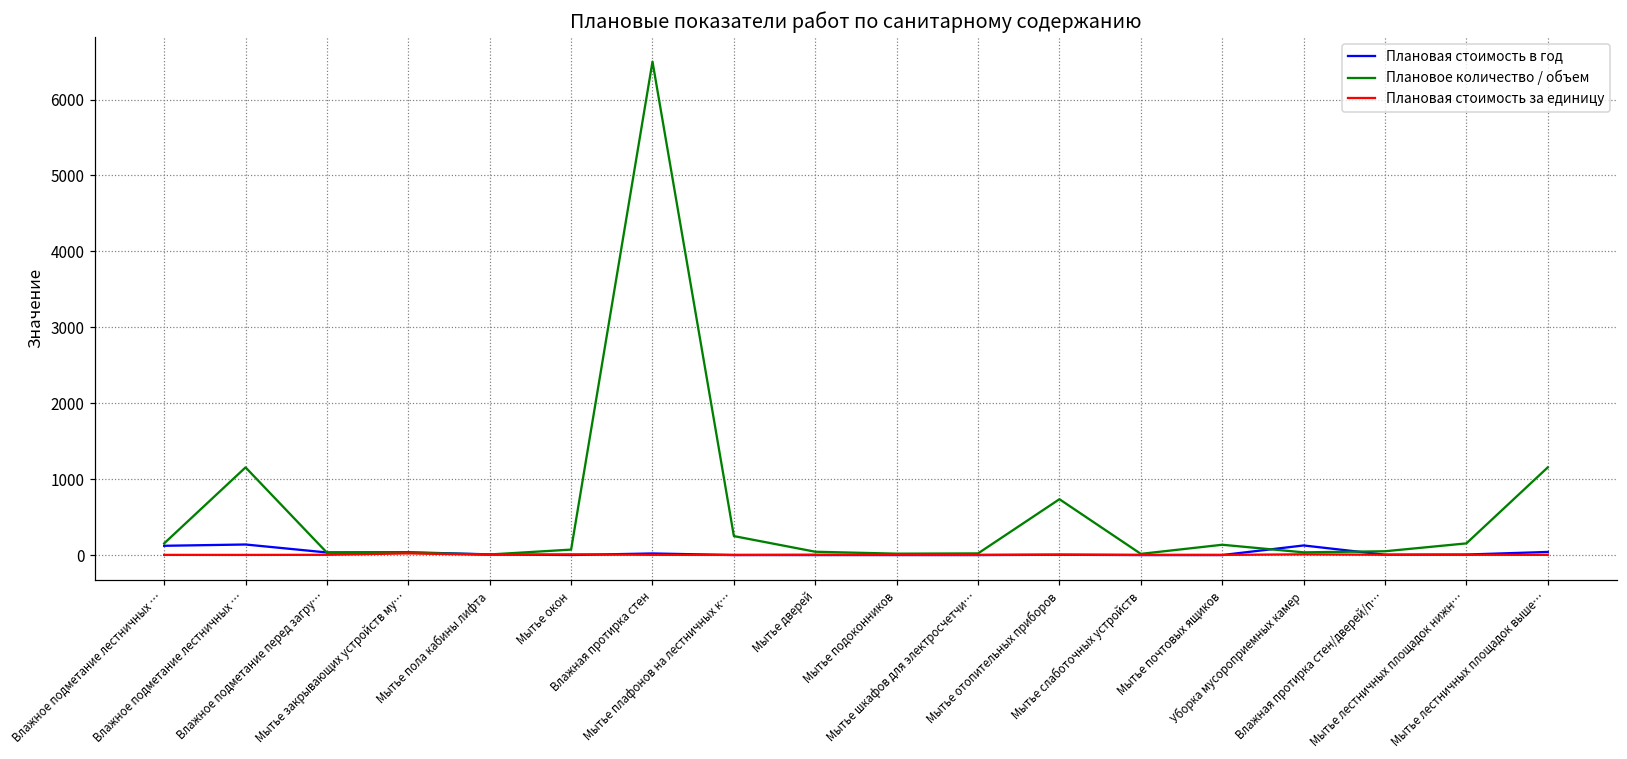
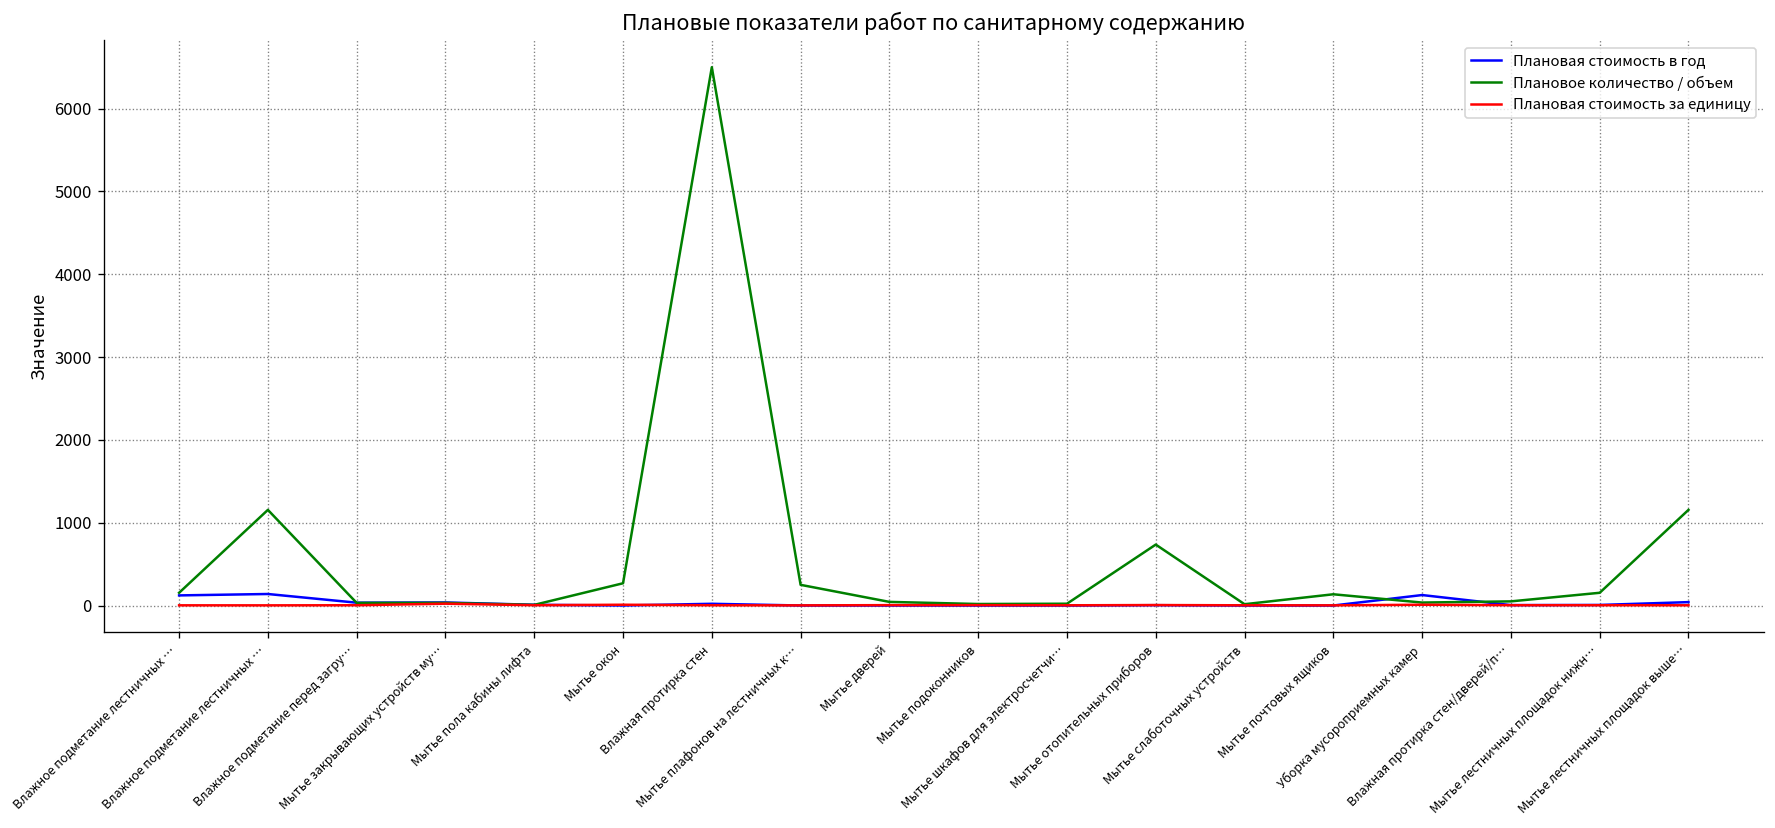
  {
    "Плановая стоимость в год": {
      "Уборка мусороприемных камер": 100,
      "Мытье лестничных площадок выше…": 0
    },
    "Плановое количество / объем": {
-     "Мытье окон": 100,
+     "Мытье окон": 300,
      "Влажная протирка стен": 6500,
      "Мытье плафонов на лестничных к…": 300,
      "Мытье дверей": 0,
      "Мытье отопительных приборов": 700,
      "Мытье почтовых ящиков": 100,
      "Влажная протирка стен/дверей/п…": 100,
      "Мытье лестничных площадок нижн…": 200,
      "Мытье лестничных площадок выше…": 1200
    },
    "Плановая стоимость за единицу": {
      "Мытье лестничных площадок выше…": 0
    }
  }
